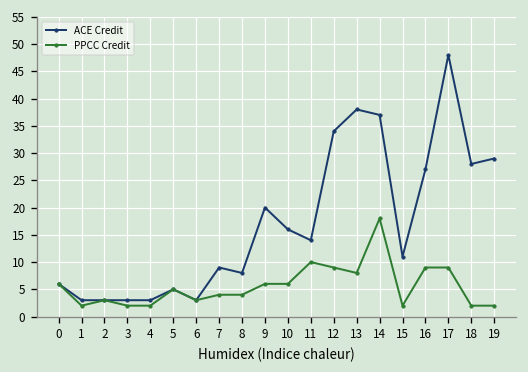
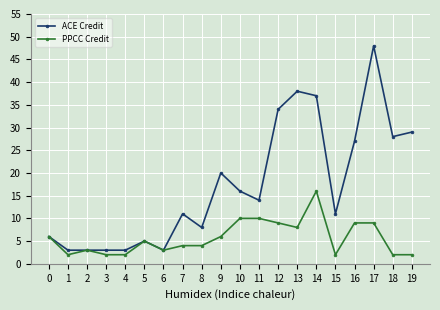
  {
    "ACE Credit": {
      "1": 3,
      "3": 3,
      "4": 3,
-     "7": 9,
+     "7": 11,
      "8": 8,
      "9": 20,
      "10": 16,
      "11": 14,
      "12": 34,
      "13": 38,
      "14": 37,
      "15": 11,
      "16": 27,
      "17": 48,
      "18": 28,
      "19": 29
    },
    "PPCC Credit": {
      "1": 2,
      "3": 2,
      "4": 2,
      "7": 4,
      "8": 4,
      "9": 6,
-     "10": 6,
+     "10": 10,
      "11": 10,
      "12": 9,
      "13": 8,
-     "14": 18,
+     "14": 16,
      "15": 2,
      "16": 9,
      "17": 9,
      "18": 2,
      "19": 2
    }
  }
